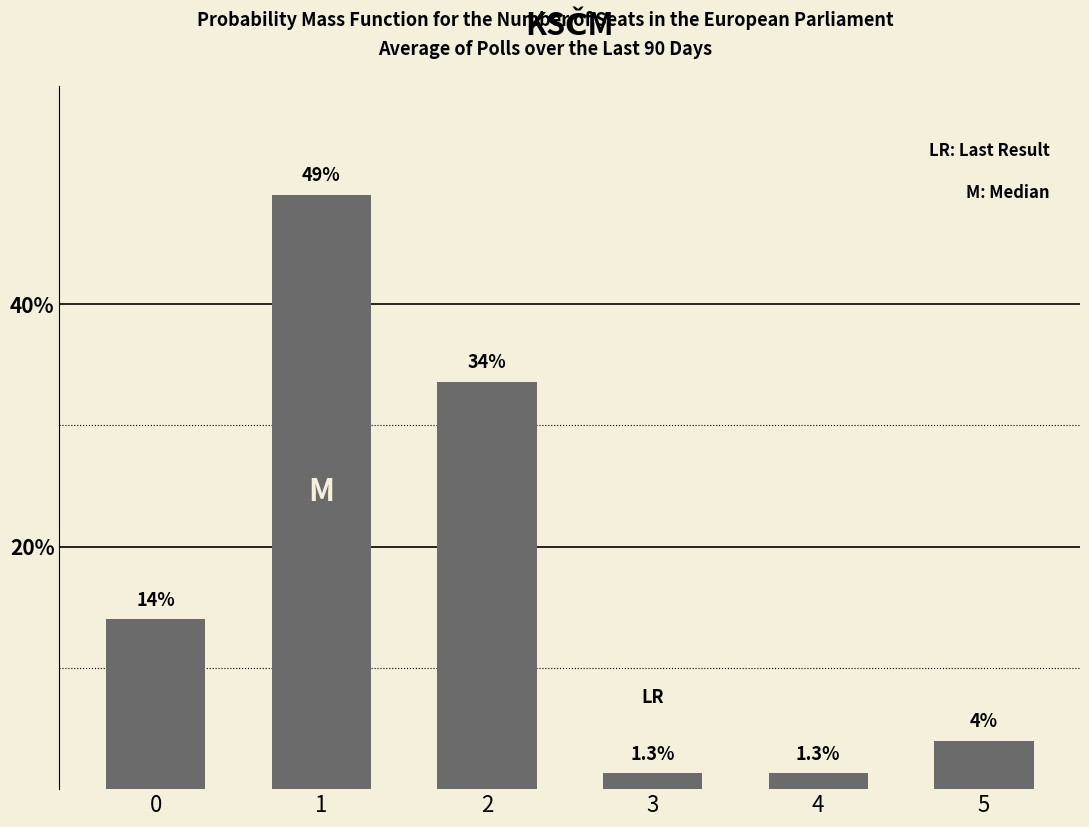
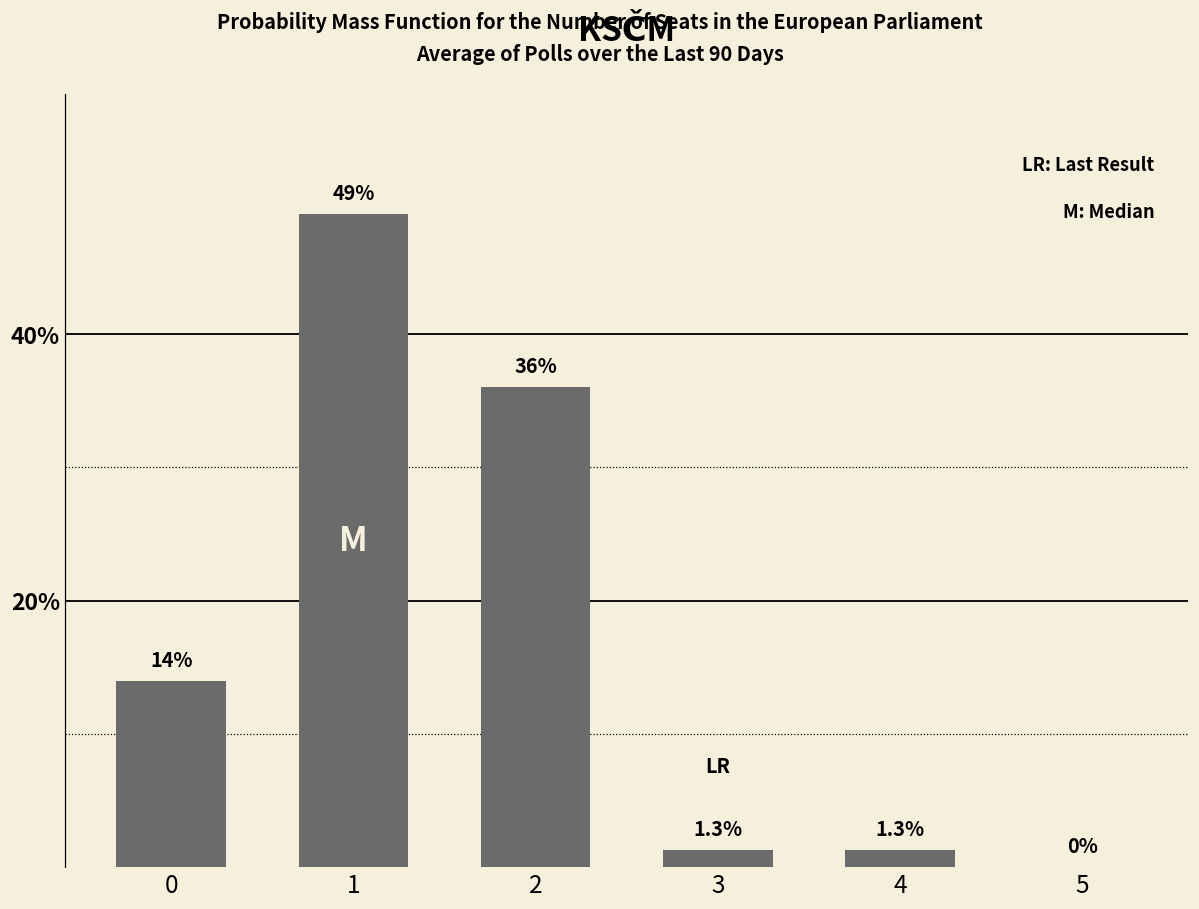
  {
    "0": "14%",
    "1": "49%",
-   "2": "34%",
+   "2": "36%",
    "3": "1.3%",
    "4": "1.3%",
-   "5": "4%"
+   "5": "0%"
  }
